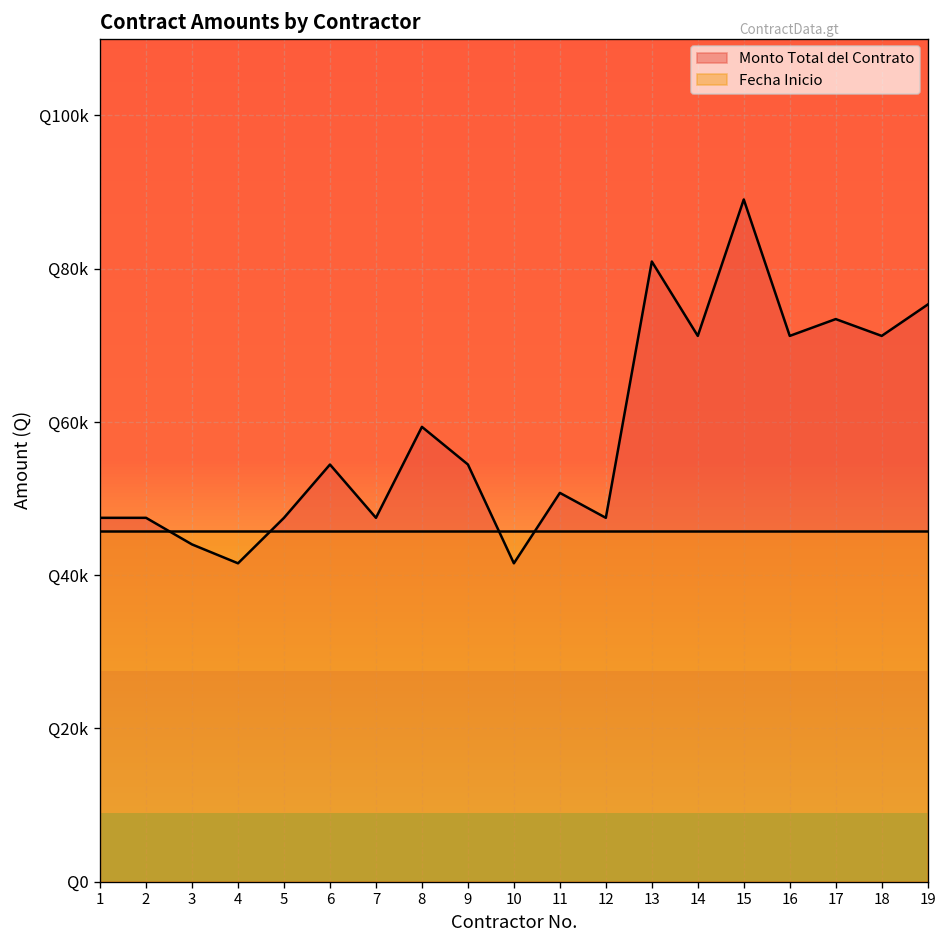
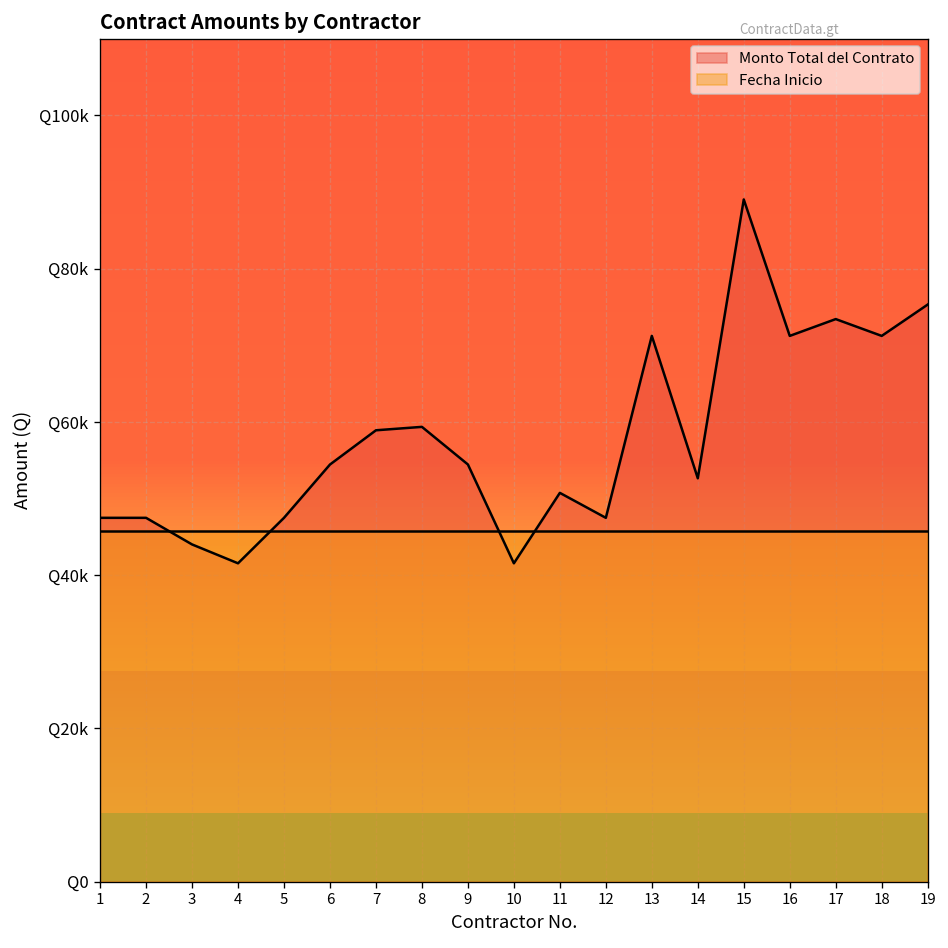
  {
    "Monto Total del Contrato": {
      "1": "Q47000",
      "2": "Q47000",
      "3": "Q44000",
      "4": "Q42000",
      "5": "Q47000",
      "6": "Q54000",
-     "7": "Q47000",
+     "7": "Q59000",
      "8": "Q59000",
      "9": "Q54000",
      "10": "Q42000",
      "11": "Q51000",
      "12": "Q47000",
-     "13": "Q81000",
-     "14": "Q71000",
+     "13": "Q71000",
+     "14": "Q53000",
      "15": "Q89000",
      "16": "Q71000",
      "17": "Q73000",
      "18": "Q71000",
      "19": "Q75000"
    },
    "Fecha Inicio": {
      "1": "Q46000",
      "2": "Q46000",
      "3": "Q46000",
      "4": "Q46000",
      "5": "Q46000",
      "6": "Q46000",
      "7": "Q46000",
      "8": "Q46000",
      "9": "Q46000",
      "10": "Q46000",
      "11": "Q46000",
      "12": "Q46000",
      "13": "Q46000",
      "14": "Q46000",
      "15": "Q46000",
      "16": "Q46000",
      "17": "Q46000",
      "18": "Q46000",
      "19": "Q46000"
    }
  }
